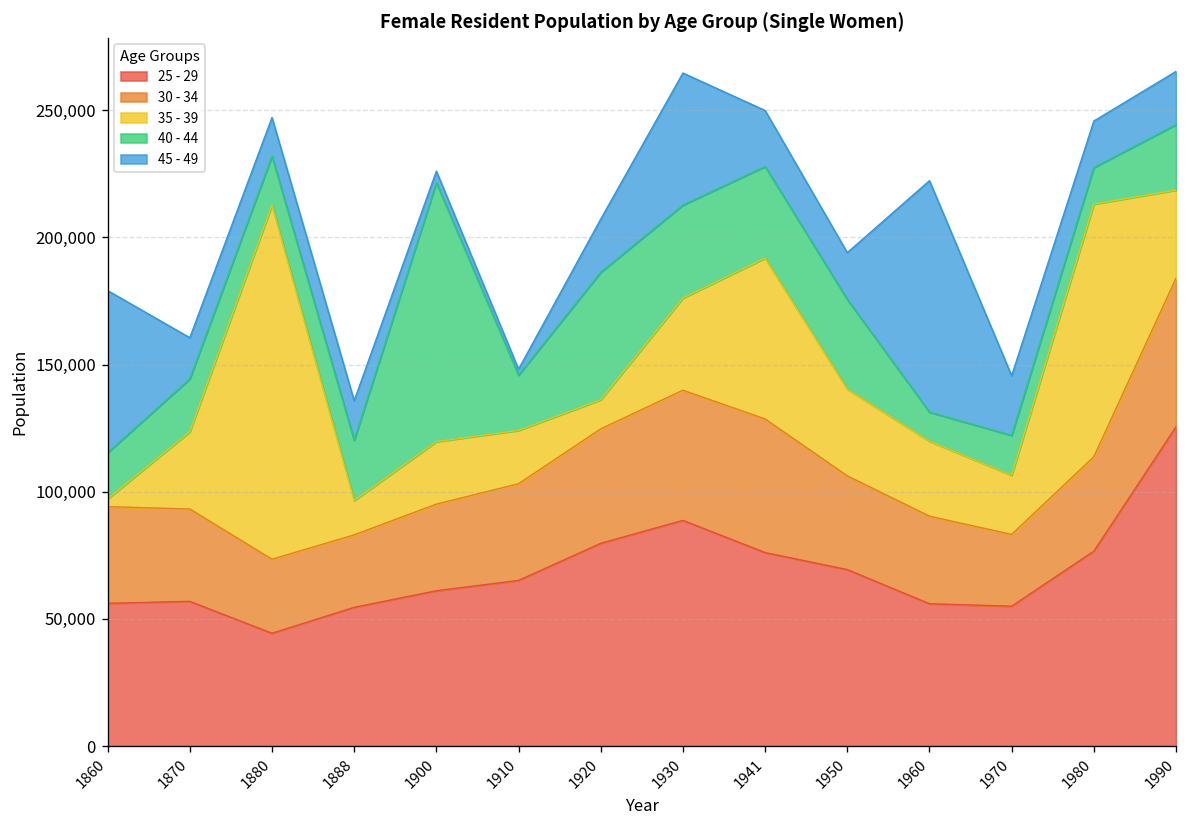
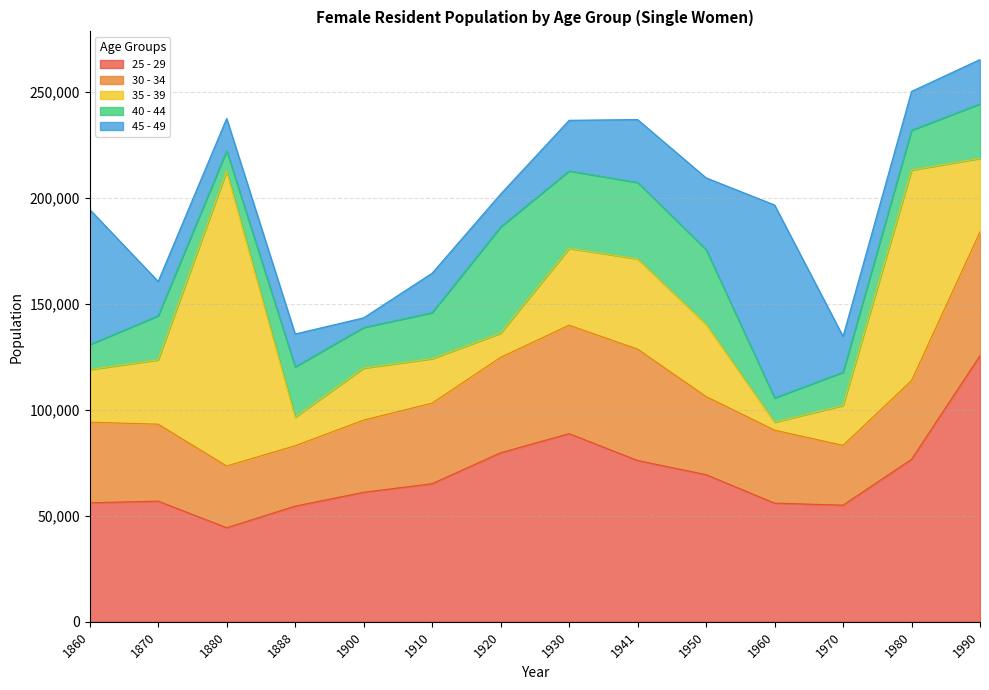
  {
    "35 - 39": {
-     "1860": "3,000",
+     "1860": "25,000",
      "1870": "30,000",
      "1880": "139,000",
      "1888": "13,000",
      "1900": "25,000",
      "1910": "21,000",
      "1920": "11,000",
      "1930": "36,000",
-     "1941": "63,000",
+     "1941": "43,000",
      "1950": "34,000",
-     "1960": "29,000",
-     "1970": "23,000",
+     "1960": "4,000",
+     "1970": "19,000",
      "1980": "99,000",
      "1990": "35,000"
    },
    "40 - 44": {
-     "1860": "18,000",
+     "1860": "12,000",
      "1870": "21,000",
-     "1880": "19,000",
+     "1880": "10,000",
      "1888": "24,000",
-     "1900": "102,000",
+     "1900": "19,000",
      "1910": "22,000",
      "1920": "50,000",
      "1930": "37,000",
      "1941": "36,000",
      "1950": "35,000",
      "1960": "11,000",
      "1970": "16,000",
-     "1980": "14,000",
+     "1980": "19,000",
      "1990": "26,000"
    },
    "45 - 49": {
      "1860": "64,000",
      "1870": "16,000",
      "1880": "15,000",
      "1888": "16,000",
      "1900": "5,000",
-     "1910": "2,000",
-     "1920": "21,000",
-     "1930": "52,000",
-     "1941": "22,000",
-     "1950": "18,000",
+     "1910": "19,000",
+     "1920": "16,000",
+     "1930": "24,000",
+     "1941": "30,000",
+     "1950": "34,000",
      "1960": "91,000",
-     "1970": "23,000",
+     "1970": "17,000",
      "1980": "18,000",
      "1990": "21,000"
    }
  }
